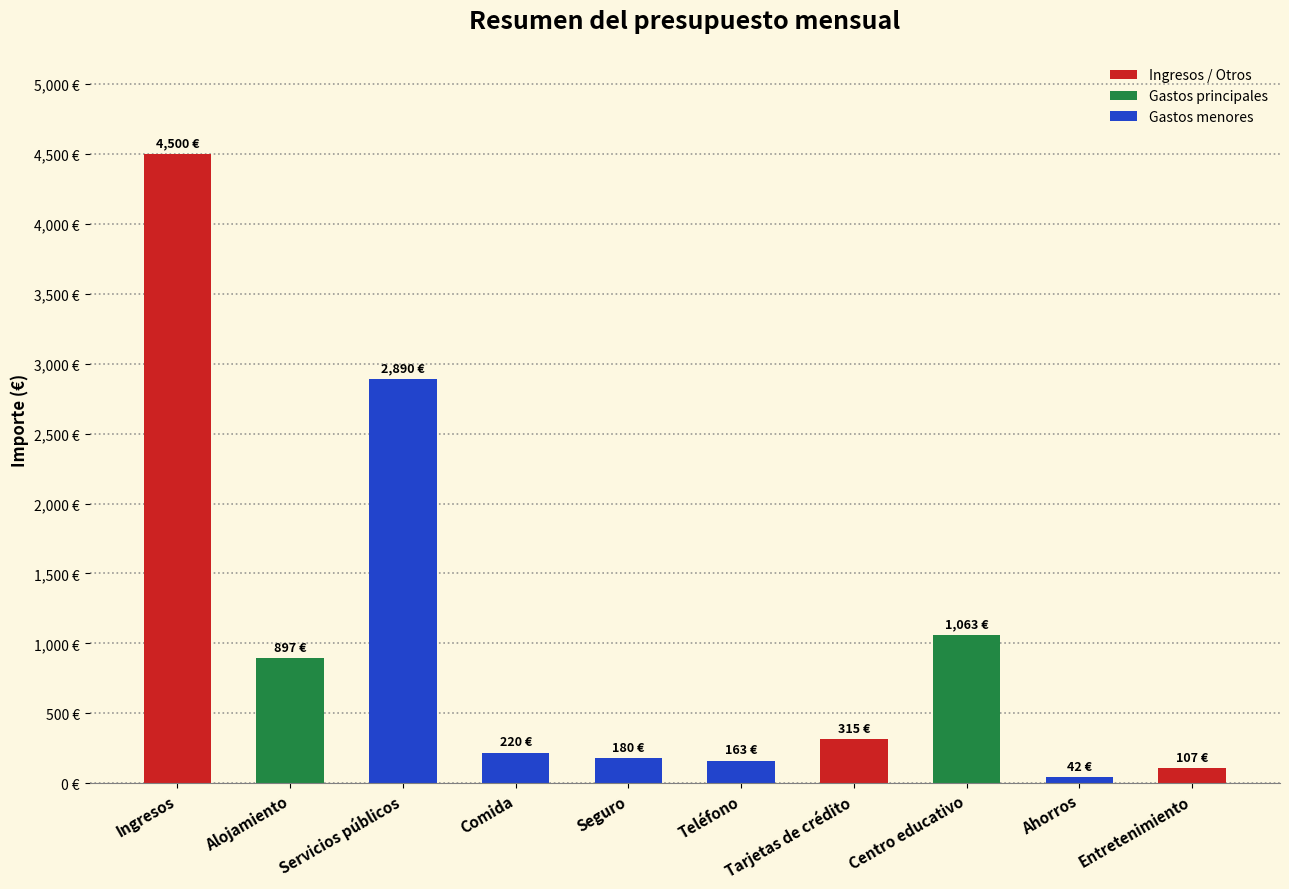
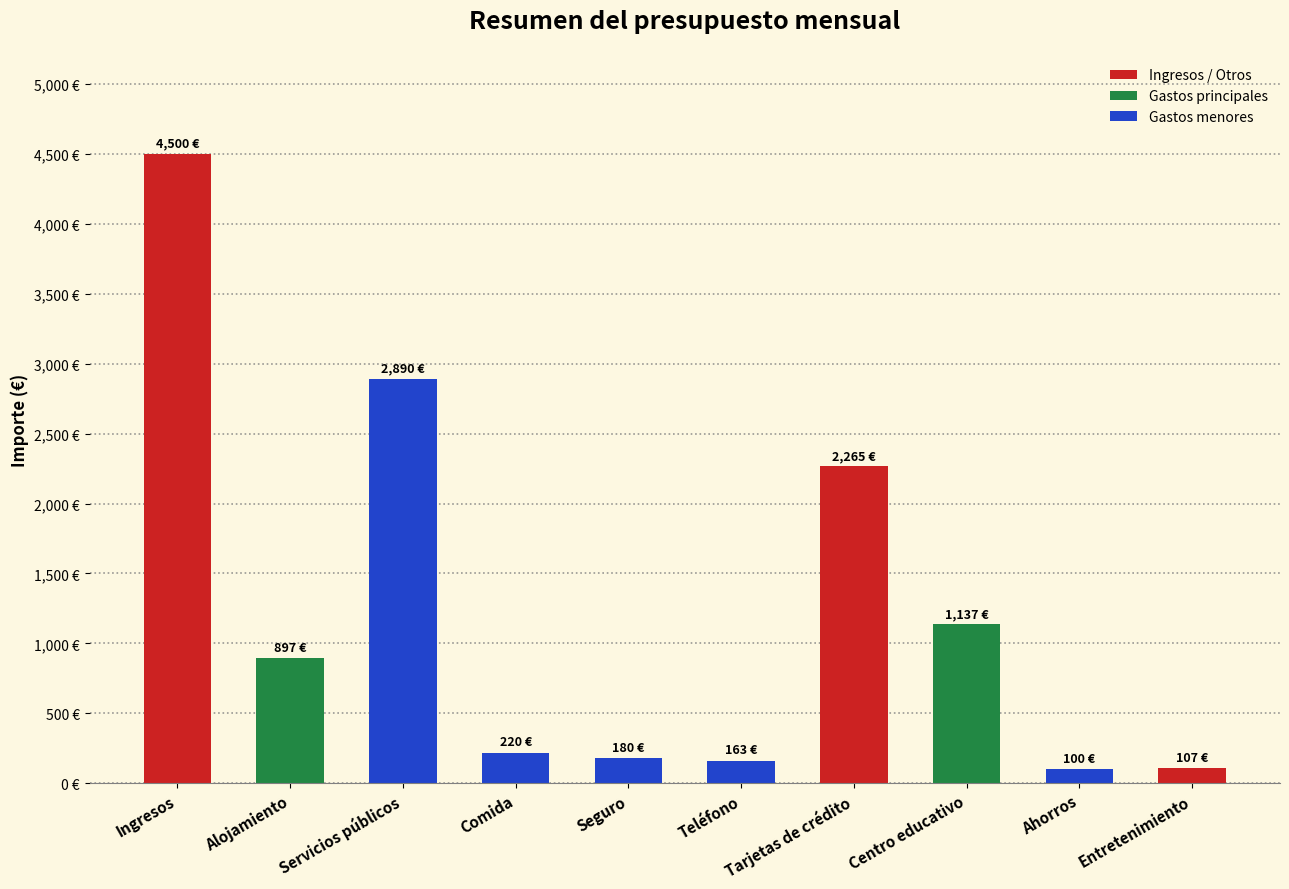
  {
    "Ingresos": "4,500",
    "Alojamiento": "897",
    "Servicios públicos": "2,890",
    "Comida": "220",
    "Seguro": "180",
    "Teléfono": "163",
-   "Tarjetas de crédito": "315",
-   "Centro educativo": "1,063",
-   "Ahorros": "42",
+   "Tarjetas de crédito": "2,265",
+   "Centro educativo": "1,137",
+   "Ahorros": "100",
    "Entretenimiento": "107"
  }
